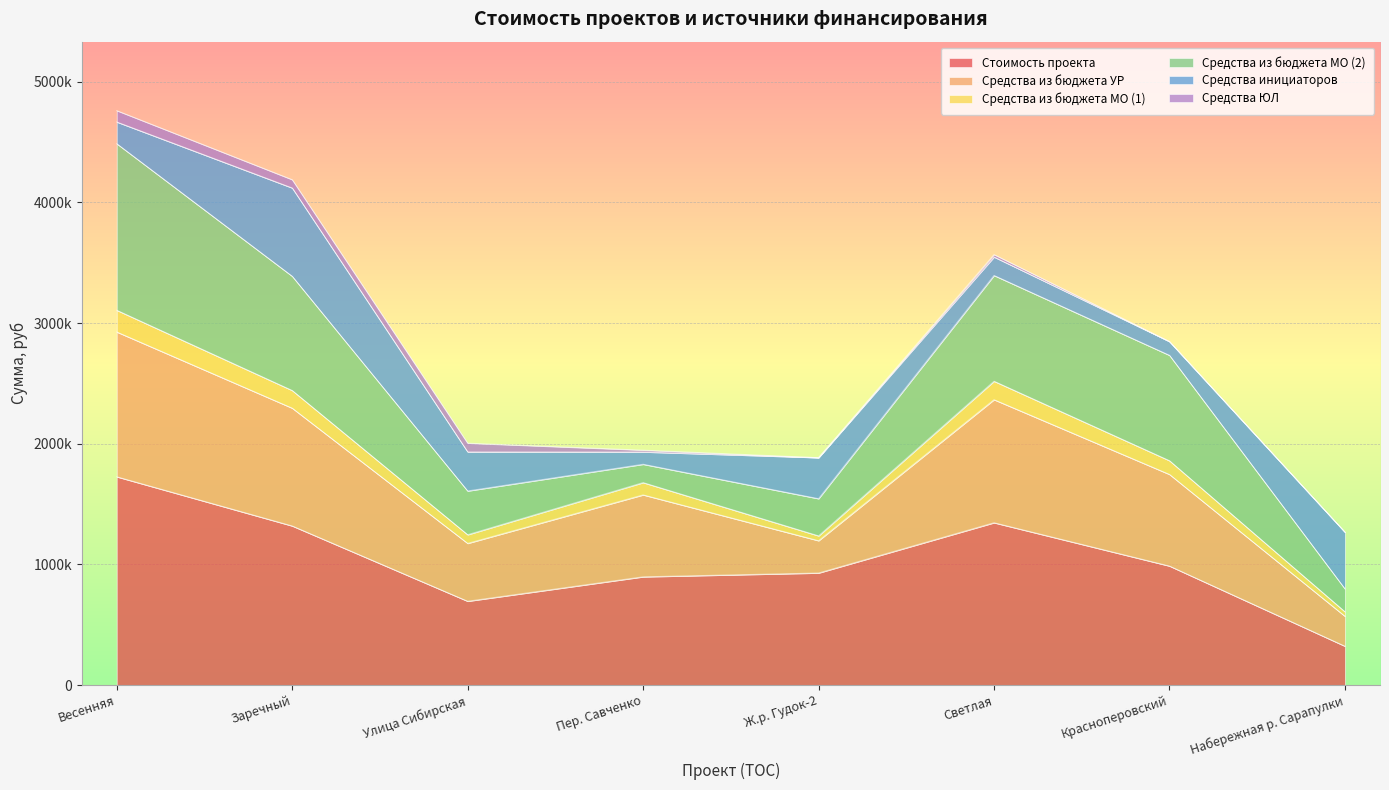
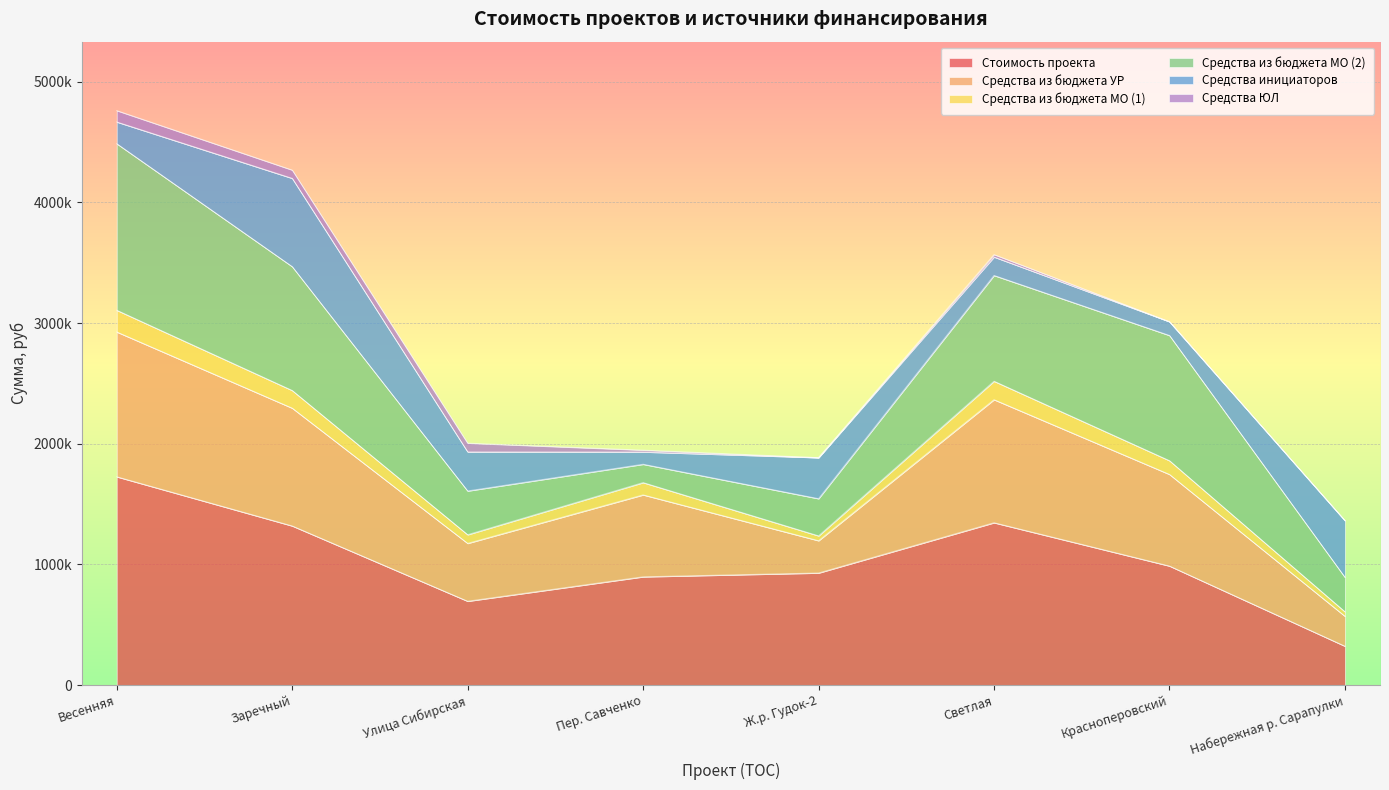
  {
    "Стоимость проекта": {
      "Весенняя": 1730000,
      "Заречный": 1320000,
      "Улица Сибирская": 700000,
      "Пер. Савченко": 900000,
      "Ж.р. Гудок-2": 930000,
      "Светлая": 1350000,
      "Красноперовский": 990000,
      "Набережная р. Сарапулки": 320000
    },
    "Средства из бюджета МО (2)": {
      "Весенняя": 1380000,
-     "Заречный": 950000,
+     "Заречный": 1030000,
      "Улица Сибирская": 360000,
      "Пер. Савченко": 150000,
      "Ж.р. Гудок-2": 310000,
      "Светлая": 880000,
-     "Красноперовский": 870000,
-     "Набережная р. Сарапулки": 190000
+     "Красноперовский": 1040000,
+     "Набережная р. Сарапулки": 290000
    },
    "Cредства инициаторов": {
      "Весенняя": 180000,
      "Заречный": 730000,
      "Улица Сибирская": 320000
    },
    "Средства ЮЛ": {
      "Весенняя": 90000,
      "Заречный": 70000,
      "Улица Сибирская": 70000
    }
  }
